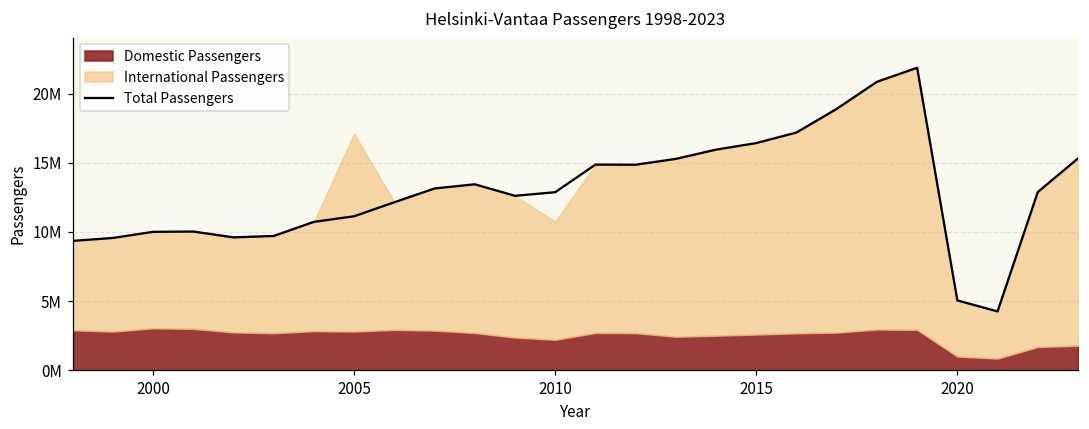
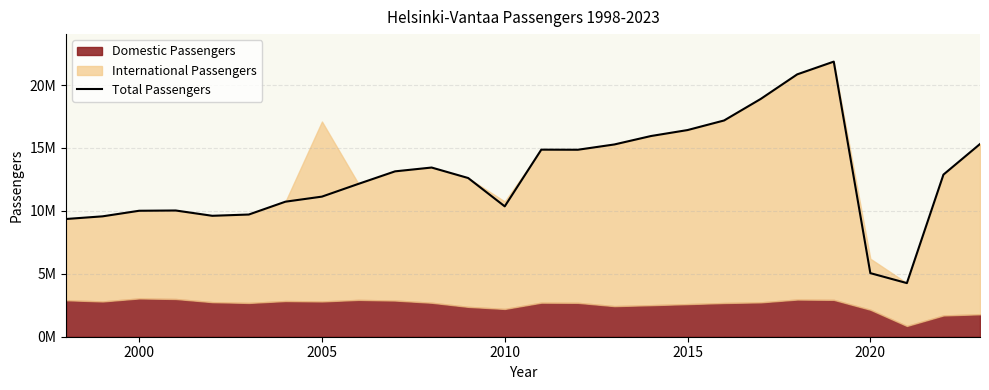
  {
    "Domestic Passengers": {
      "2000": 3000000,
      "2005": 2800000,
      "2010": 2200000,
      "2015": 2600000,
-     "2020": 1000000
+     "2020": 2100000
    },
    "Total Passengers": {
      "2005": 11100000,
-     "2010": 12900000
+     "2010": 10400000
    },
    "International Passengers": {
      "2005": 14300000,
      "2010": 8500000
    }
  }
